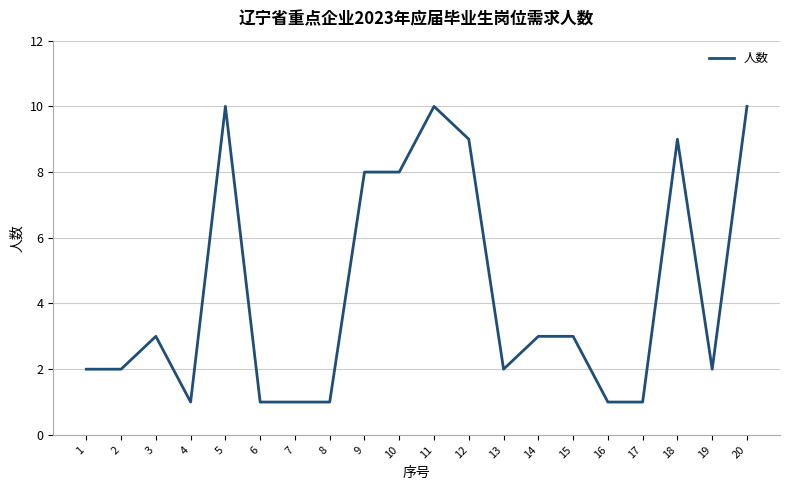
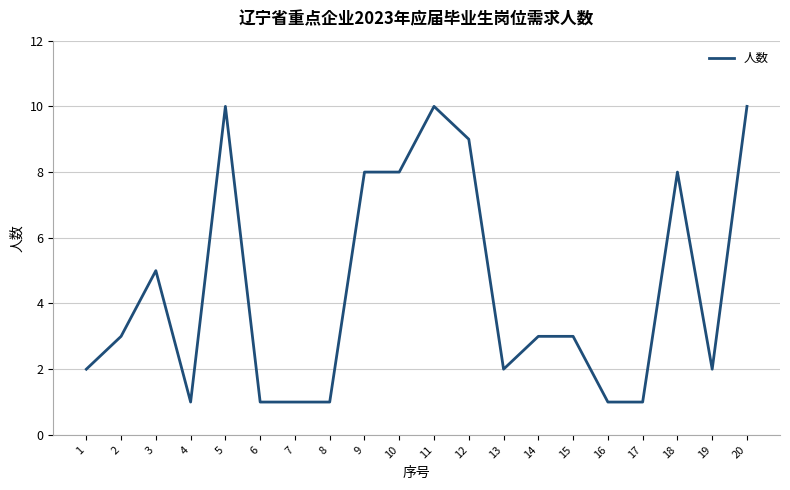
  {
    "1": 2,
-   "2": 2,
-   "3": 3,
+   "2": 3,
+   "3": 5,
    "4": 1,
    "5": 10,
    "6": 1,
    "7": 1,
    "8": 1,
    "9": 8,
    "10": 8,
    "11": 10,
    "12": 9,
    "13": 2,
    "14": 3,
    "15": 3,
    "16": 1,
    "17": 1,
-   "18": 9,
+   "18": 8,
    "19": 2,
    "20": 10
  }
